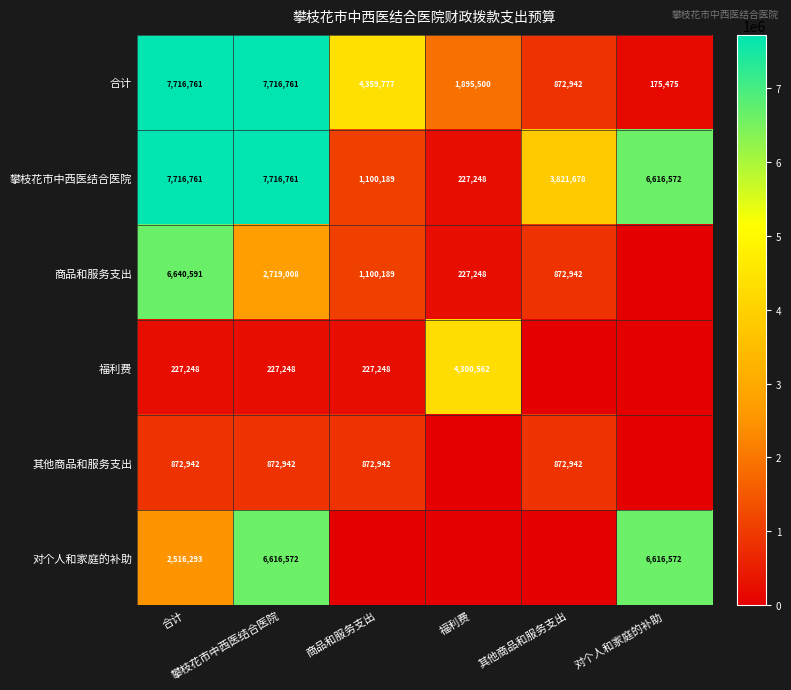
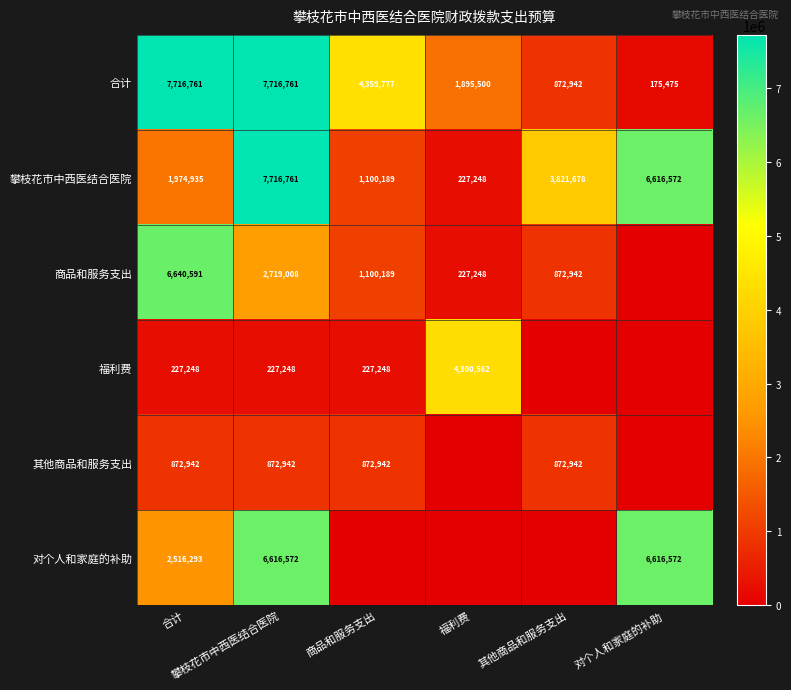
  {
    "合计": {
      "合计": "7,716,761",
      "攀枝花市中西医结合医院": "7,716,761",
      "商品和服务支出": "4,359,777",
      "福利费": "1,895,500",
      "其他商品和服务支出": "872,942",
      "对个人和家庭的补助": "175,475"
    },
    "攀枝花市中西医结合医院": {
-     "合计": "7,716,761",
+     "合计": "1,974,935",
      "攀枝花市中西医结合医院": "7,716,761",
      "商品和服务支出": "1,100,189",
      "福利费": "227,248",
      "其他商品和服务支出": "3,821,678",
      "对个人和家庭的补助": "6,616,572"
    },
    "商品和服务支出": {
      "合计": "6,640,591",
      "攀枝花市中西医结合医院": "2,719,008",
      "商品和服务支出": "1,100,189",
      "福利费": "227,248",
      "其他商品和服务支出": "872,942"
    },
    "福利费": {
      "合计": "227,248",
      "攀枝花市中西医结合医院": "227,248",
      "商品和服务支出": "227,248",
      "福利费": "4,300,562"
    },
    "其他商品和服务支出": {
      "合计": "872,942",
      "攀枝花市中西医结合医院": "872,942",
      "商品和服务支出": "872,942",
      "其他商品和服务支出": "872,942"
    },
    "对个人和家庭的补助": {
      "合计": "2,516,293",
      "攀枝花市中西医结合医院": "6,616,572",
      "对个人和家庭的补助": "6,616,572"
    }
  }
